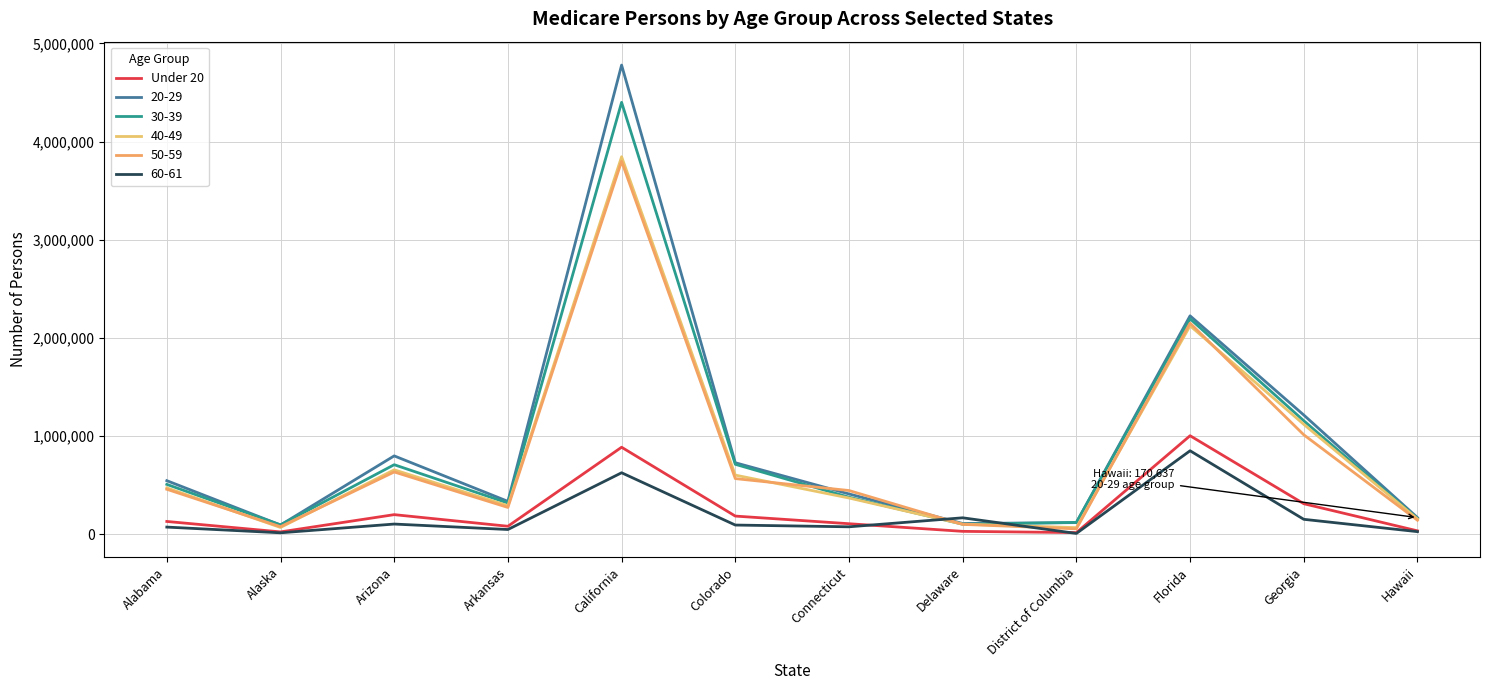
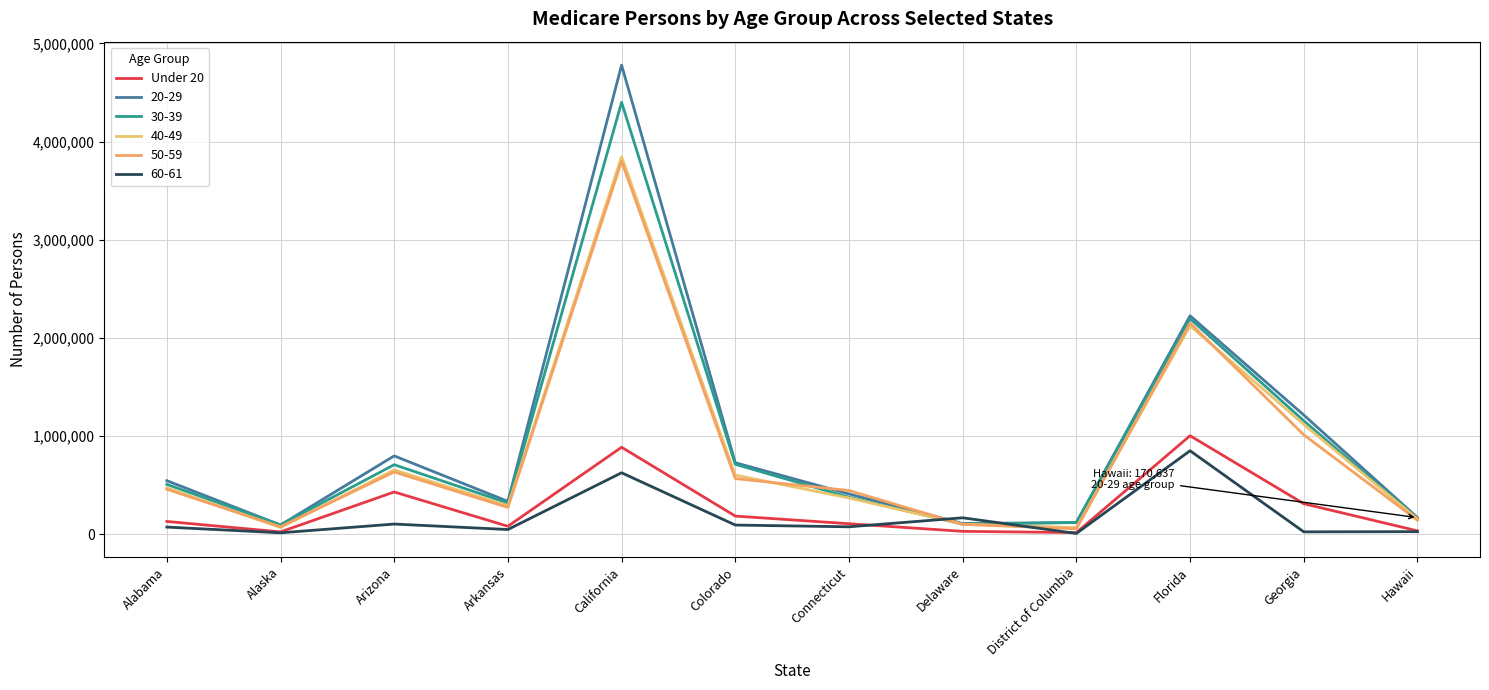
  {
    "Under 20": {
      "Alabama": "100,000",
-     "Arizona": "200,000",
+     "Arizona": "400,000",
      "Arkansas": "100,000",
      "California": "900,000",
      "Colorado": "200,000",
      "Connecticut": "100,000",
      "Delaware": "0",
      "Florida": "1,000,000"
    },
    "60-61": {
      "Alabama": "100,000",
      "Arizona": "100,000",
      "Arkansas": "0",
      "California": "600,000",
      "Colorado": "100,000",
      "Connecticut": "100,000",
      "Delaware": "200,000",
      "Florida": "900,000",
-     "Georgia": "200,000"
+     "Georgia": "0"
    }
  }
